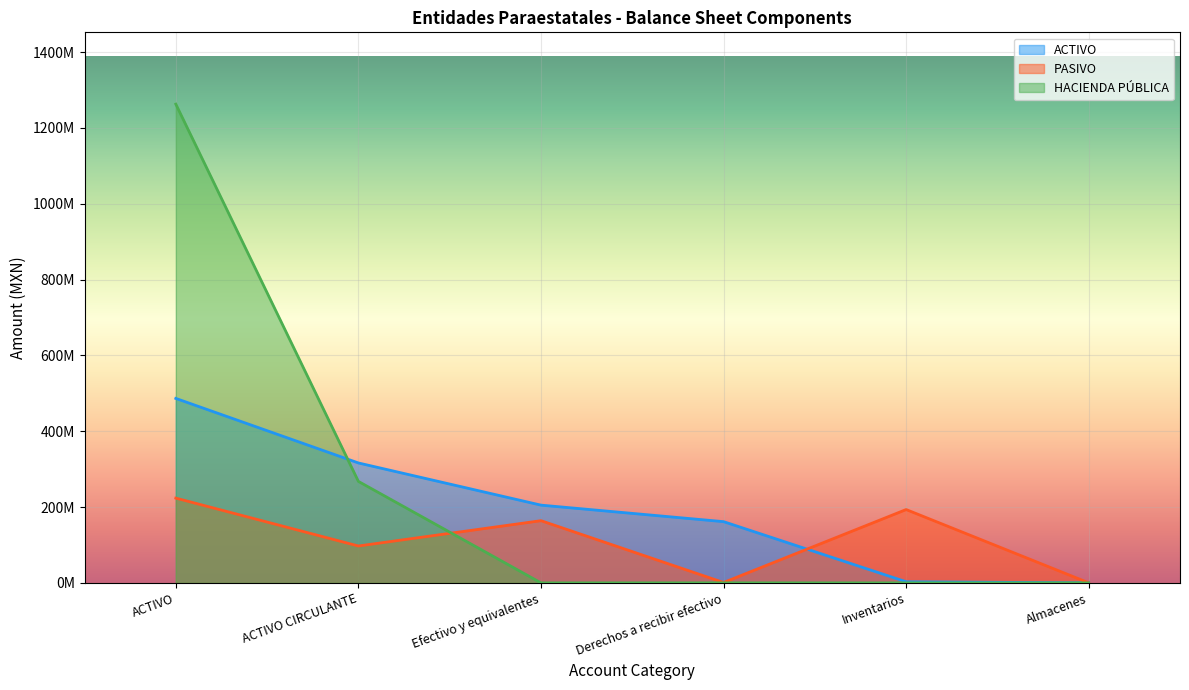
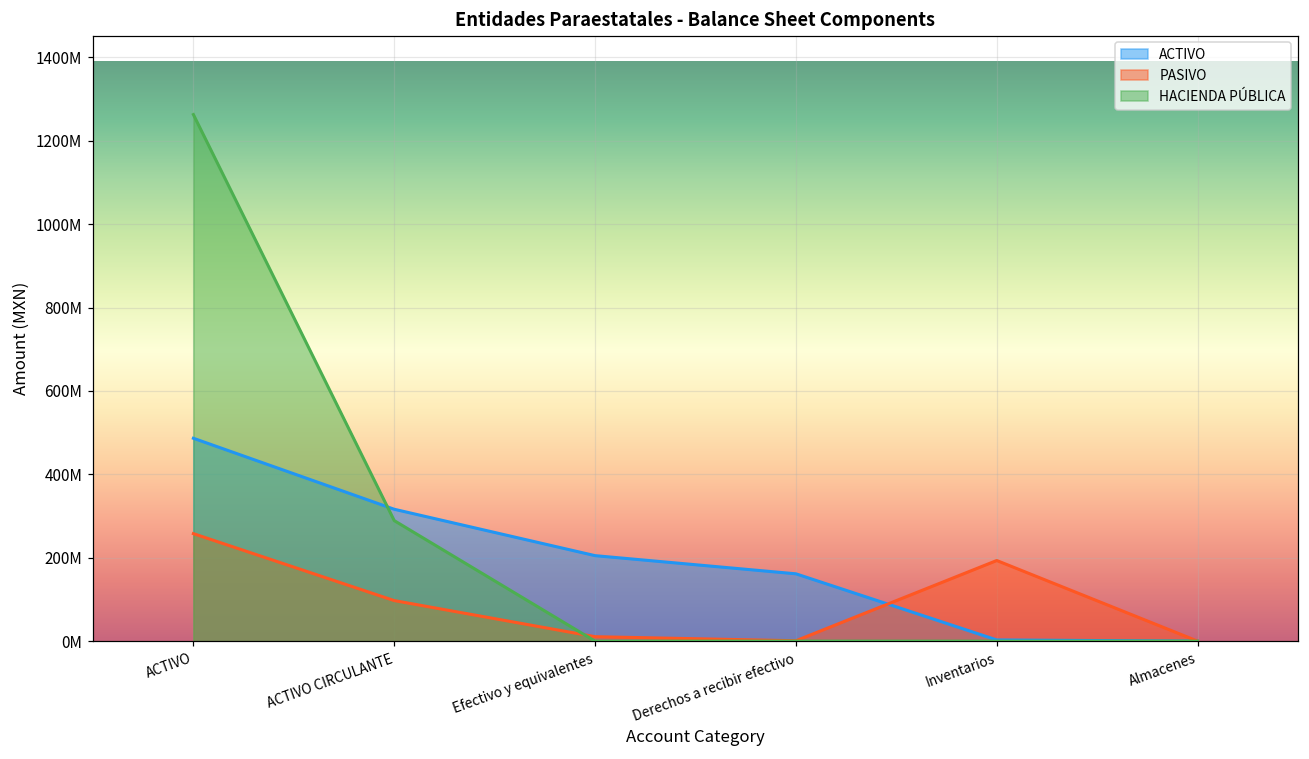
  {
    "ACTIVO": {
      "ACTIVO": 490000000,
      "ACTIVO CIRCULANTE": 320000000,
      "Efectivo y equivalentes": 210000000,
      "Derechos a recibir efectivo": 160000000
    },
    "PASIVO": {
-     "ACTIVO": 220000000,
+     "ACTIVO": 260000000,
      "ACTIVO CIRCULANTE": 100000000,
-     "Efectivo y equivalentes": 160000000,
+     "Efectivo y equivalentes": 10000000,
      "Inventarios": 190000000
    },
    "HACIENDA PÚBLICA": {
      "ACTIVO": 1260000000,
-     "ACTIVO CIRCULANTE": 270000000,
+     "ACTIVO CIRCULANTE": 290000000,
      "Efectivo y equivalentes": 0
    }
  }
